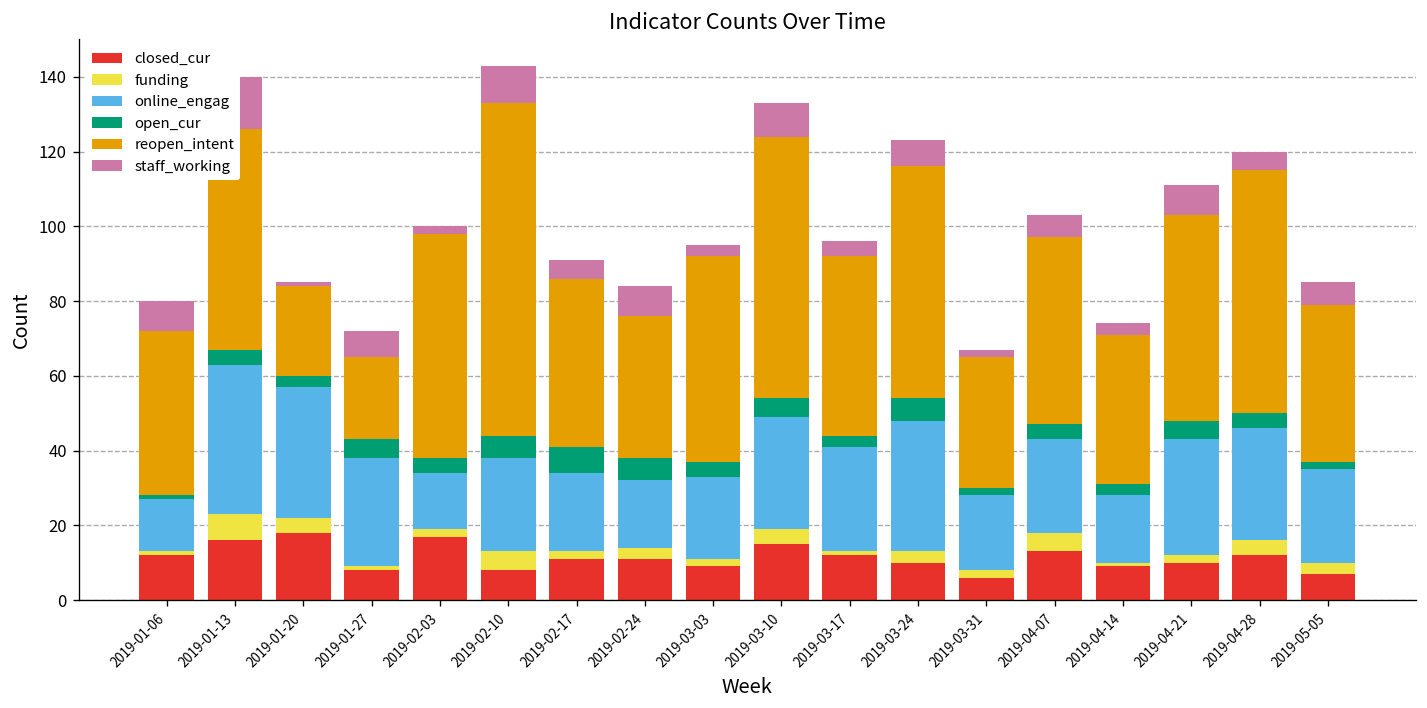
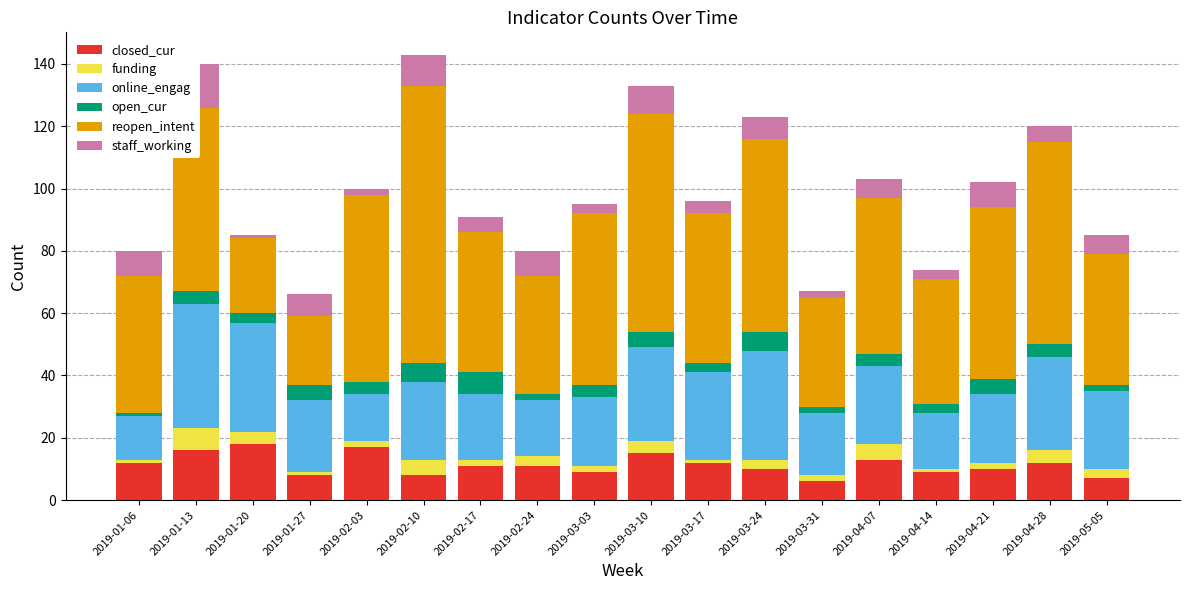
  {
    "closed_cur": {
      "2019-01-06": 12,
      "2019-01-13": 16,
      "2019-01-20": 18,
      "2019-01-27": 8,
      "2019-02-03": 17,
      "2019-02-10": 8,
      "2019-02-17": 11,
      "2019-02-24": 11,
      "2019-03-03": 9,
      "2019-03-10": 15,
      "2019-03-17": 12,
      "2019-03-24": 10,
      "2019-03-31": 6,
      "2019-04-07": 13,
      "2019-04-14": 9,
      "2019-04-21": 10,
      "2019-04-28": 12,
      "2019-05-05": 7
    },
    "funding": {
      "2019-01-06": 1,
      "2019-01-13": 7,
      "2019-01-20": 4,
      "2019-01-27": 1,
      "2019-02-03": 2,
      "2019-02-10": 5,
      "2019-02-17": 2,
      "2019-02-24": 3,
      "2019-03-03": 2,
      "2019-03-10": 4,
      "2019-03-17": 1,
      "2019-03-24": 3,
      "2019-03-31": 2,
      "2019-04-07": 5,
      "2019-04-14": 1,
      "2019-04-21": 2,
      "2019-04-28": 4,
      "2019-05-05": 3
    },
    "online_engag": {
      "2019-01-06": 14,
      "2019-01-13": 40,
      "2019-01-20": 35,
-     "2019-01-27": 29,
+     "2019-01-27": 23,
      "2019-02-03": 15,
      "2019-02-10": 25,
      "2019-02-17": 21,
      "2019-02-24": 18,
      "2019-03-03": 22,
      "2019-03-10": 30,
      "2019-03-17": 28,
      "2019-03-24": 35,
      "2019-03-31": 20,
      "2019-04-07": 25,
      "2019-04-14": 18,
-     "2019-04-21": 31,
+     "2019-04-21": 22,
      "2019-04-28": 30,
      "2019-05-05": 25
    },
    "open_cur": {
      "2019-01-06": 1,
      "2019-01-13": 4,
      "2019-01-20": 3,
      "2019-01-27": 5,
      "2019-02-03": 4,
      "2019-02-10": 6,
      "2019-02-17": 7,
-     "2019-02-24": 6,
+     "2019-02-24": 2,
      "2019-03-03": 4,
      "2019-03-10": 5,
      "2019-03-17": 3,
      "2019-03-24": 6,
      "2019-03-31": 2,
      "2019-04-07": 4,
      "2019-04-14": 3,
      "2019-04-21": 5,
      "2019-04-28": 4,
      "2019-05-05": 2
    },
    "reopen_intent": {
      "2019-01-06": 44,
      "2019-01-20": 24,
      "2019-01-27": 22,
      "2019-02-03": 60,
      "2019-02-10": 89,
      "2019-02-17": 45,
      "2019-02-24": 38,
      "2019-03-03": 55,
      "2019-03-10": 70,
      "2019-03-17": 48,
      "2019-03-24": 62,
      "2019-03-31": 35,
      "2019-04-07": 50,
      "2019-04-14": 40,
      "2019-04-21": 55,
      "2019-04-28": 65,
      "2019-05-05": 42
    },
    "staff_working": {
      "2019-01-06": 8,
      "2019-01-20": 1,
      "2019-01-27": 7,
      "2019-02-03": 2,
      "2019-02-10": 10,
      "2019-02-17": 5,
      "2019-02-24": 8,
      "2019-03-03": 3,
      "2019-03-10": 9,
      "2019-03-17": 4,
      "2019-03-24": 7,
      "2019-03-31": 2,
      "2019-04-07": 6,
      "2019-04-14": 3,
      "2019-04-21": 8,
      "2019-04-28": 5,
      "2019-05-05": 6
    }
  }
